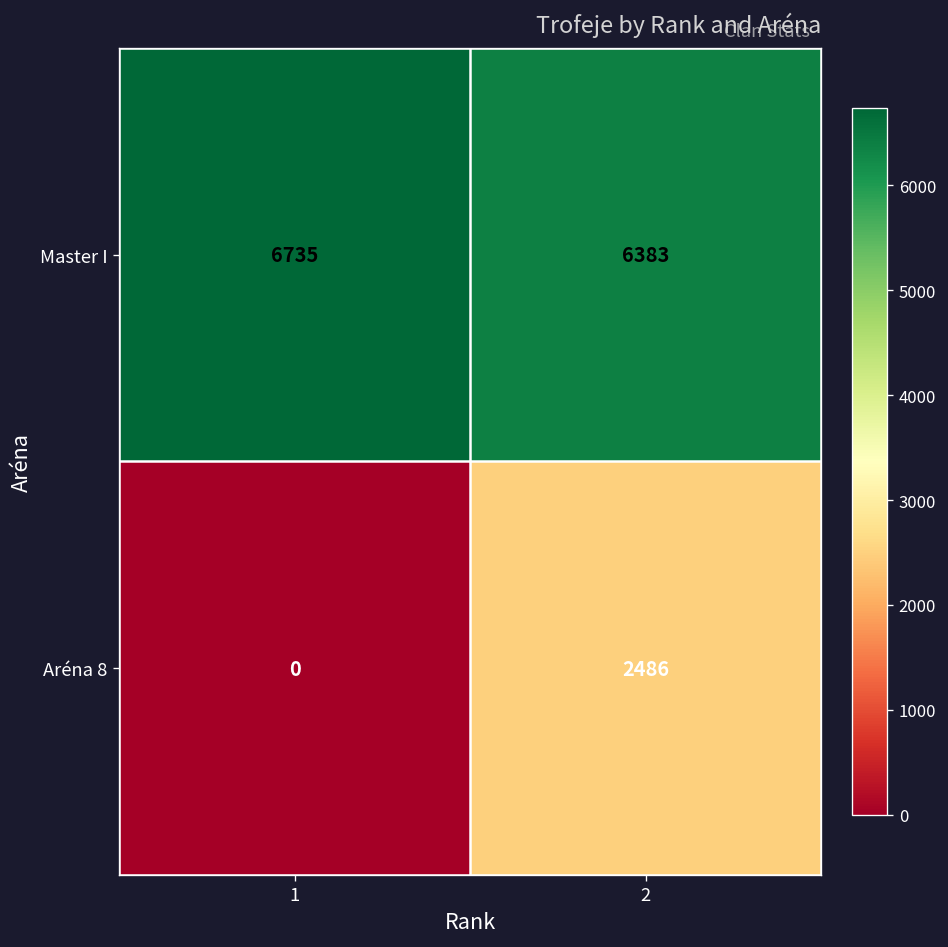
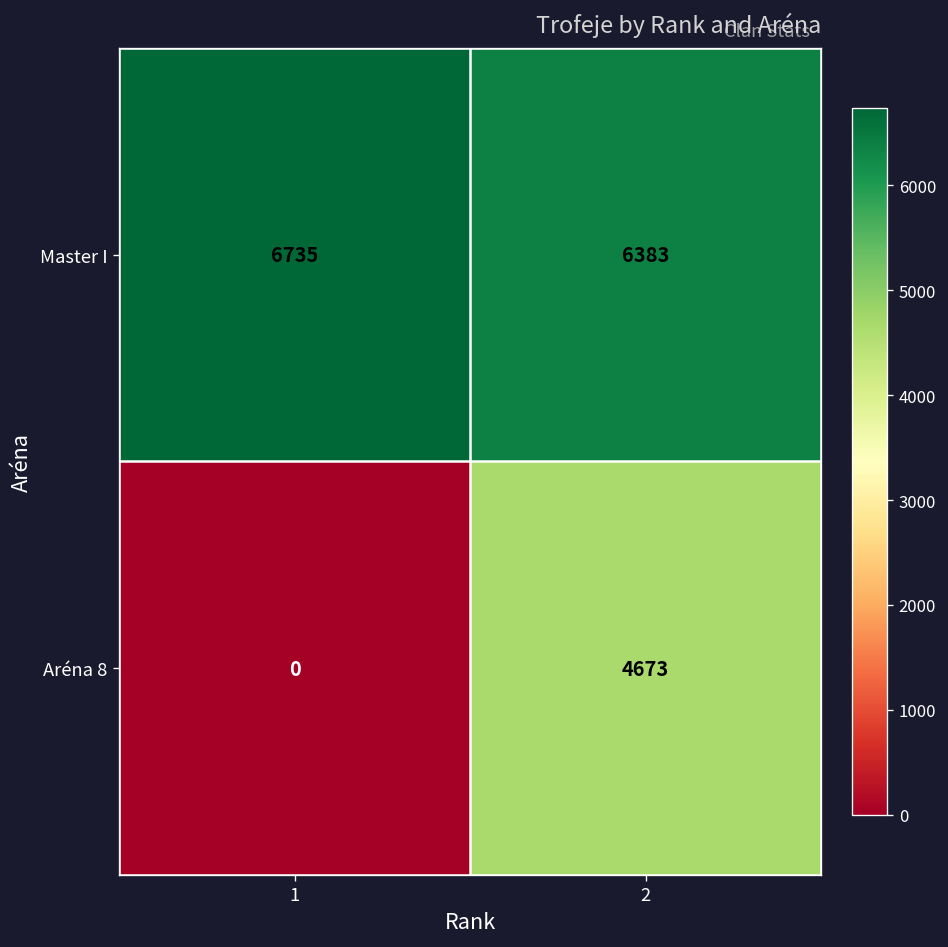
  {
    "Master I": {
      "1": 6735,
      "2": 6383
    },
    "Aréna 8": {
      "1": 0,
-     "2": 2486
+     "2": 4673
    }
  }
